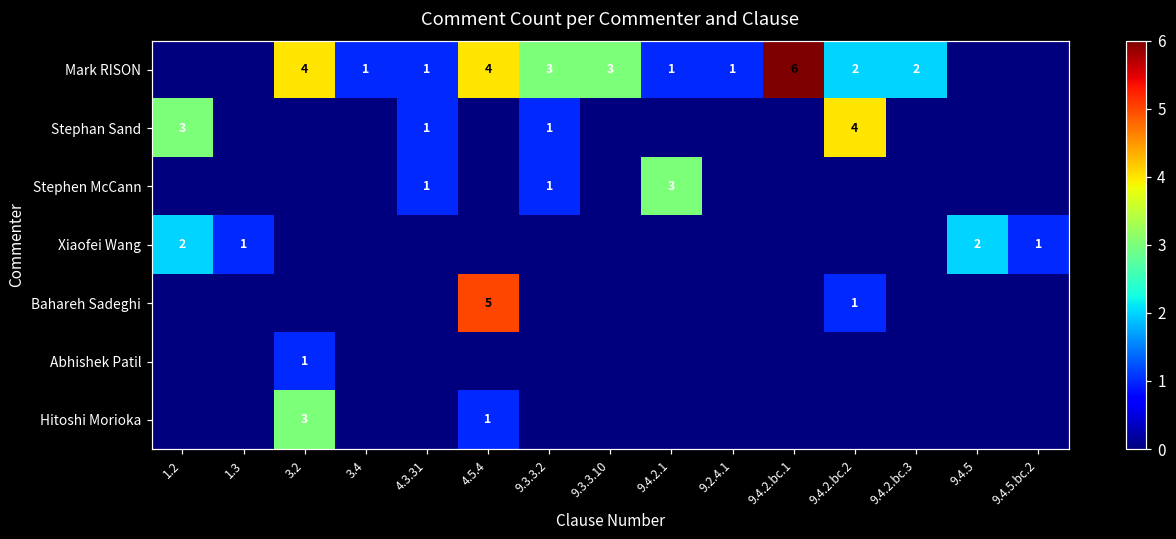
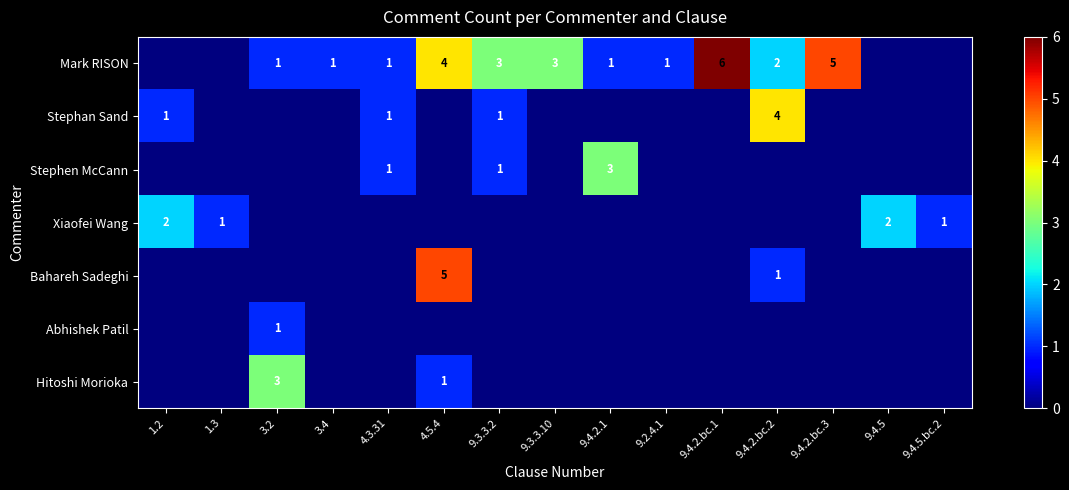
  {
    "Mark RISON": {
-     "3.2": 4,
+     "3.2": 1,
      "3.4": 1,
      "4.3.31": 1,
      "4.5.4": 4,
      "9.3.3.2": 3,
      "9.3.3.10": 3,
      "9.4.2.1": 1,
      "9.2.4.1": 1,
      "9.4.2.bc.1": 6,
      "9.4.2.bc.2": 2,
-     "9.4.2.bc.3": 2
+     "9.4.2.bc.3": 5
    },
    "Stephan Sand": {
-     "1.2": 3,
+     "1.2": 1,
      "4.3.31": 1,
      "9.3.3.2": 1,
      "9.4.2.bc.2": 4
    },
    "Stephen McCann": {
      "4.3.31": 1,
      "9.3.3.2": 1,
      "9.4.2.1": 3
    },
    "Xiaofei Wang": {
      "1.2": 2,
      "1.3": 1,
      "9.4.5": 2,
      "9.4.5.bc.2": 1
    },
    "Bahareh Sadeghi": {
      "4.5.4": 5,
      "9.4.2.bc.2": 1
    },
    "Abhishek Patil": {
      "3.2": 1
    },
    "Hitoshi Morioka": {
      "3.2": 3,
      "4.5.4": 1
    }
  }
